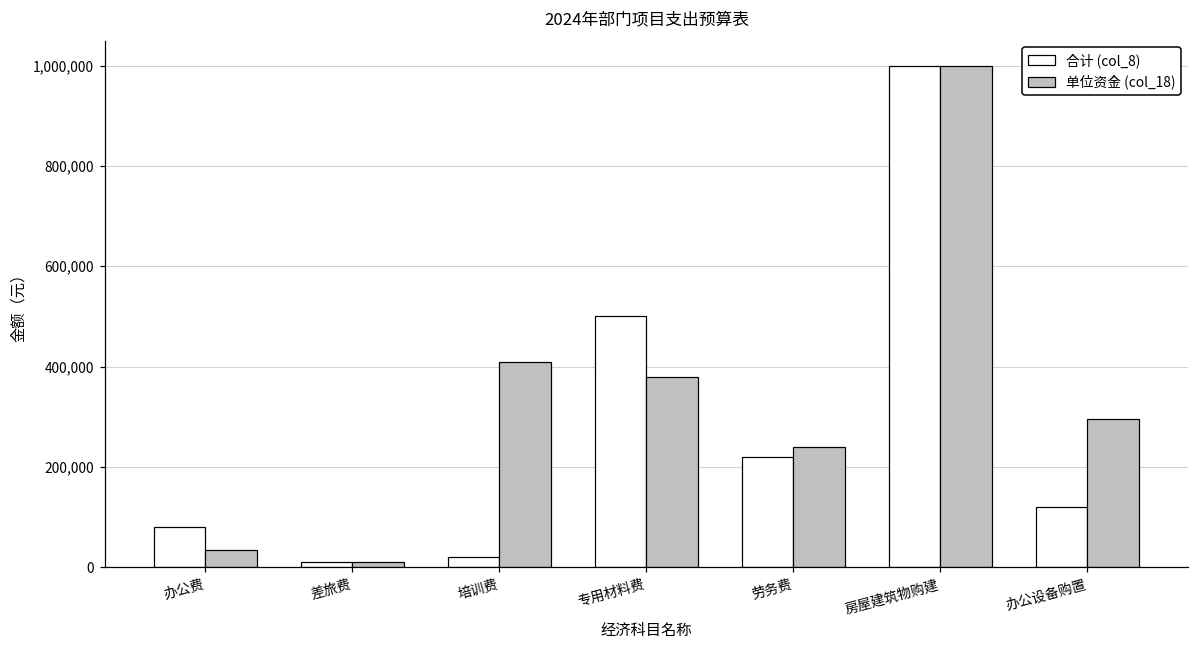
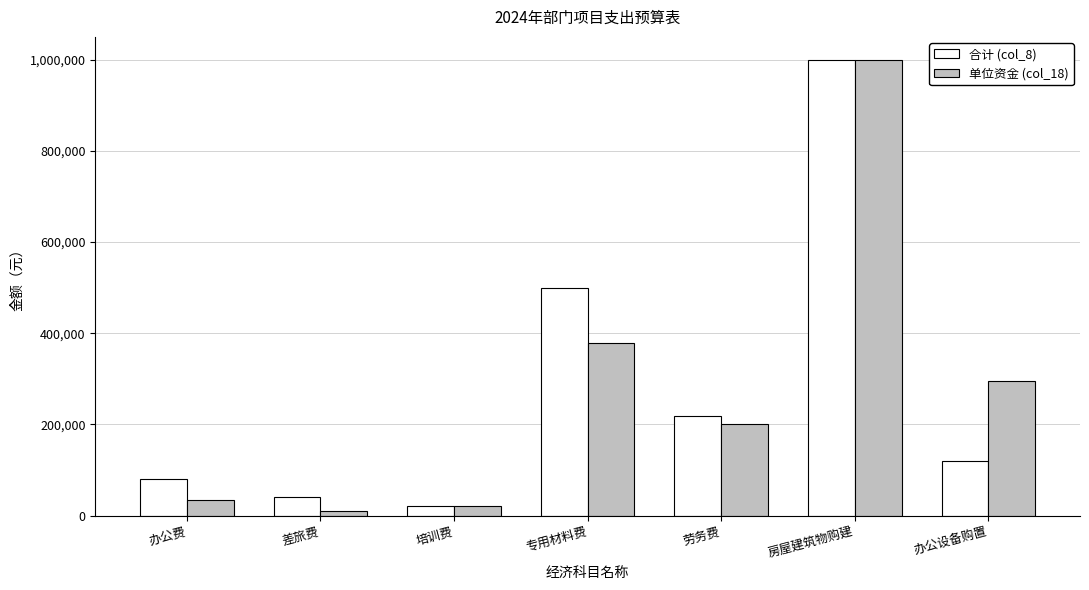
  {
    "合计 (col_8)": {
      "办公费": "80,000",
-     "差旅费": "10,000",
+     "差旅费": "40,000",
      "培训费": "20,000",
      "专用材料费": "500,000",
      "劳务费": "220,000",
      "房屋建筑物购建": "1,000,000",
      "办公设备购置": "120,000"
    },
    "单位资金 (col_18)": {
      "办公费": "30,000",
      "差旅费": "10,000",
-     "培训费": "410,000",
+     "培训费": "20,000",
      "专用材料费": "380,000",
-     "劳务费": "240,000",
+     "劳务费": "200,000",
      "房屋建筑物购建": "1,000,000",
      "办公设备购置": "290,000"
    }
  }
